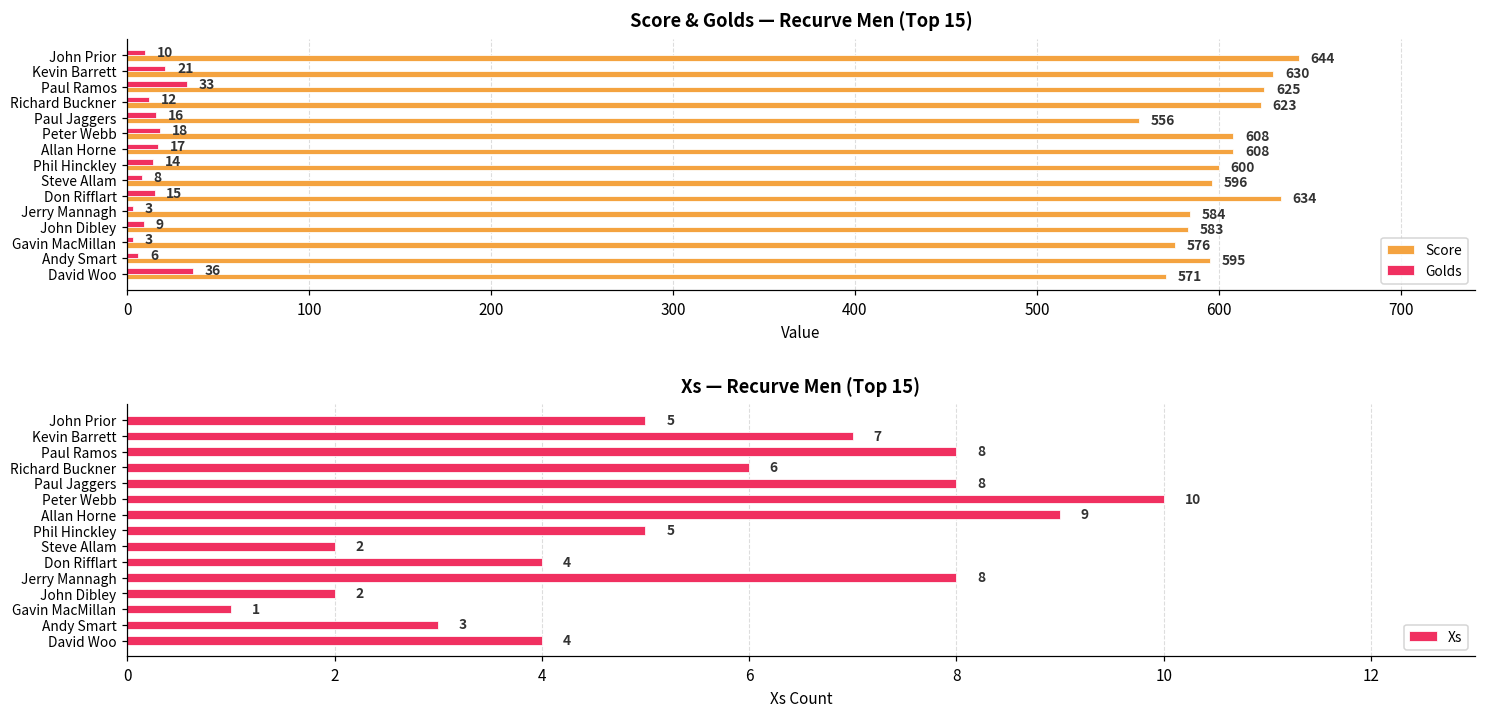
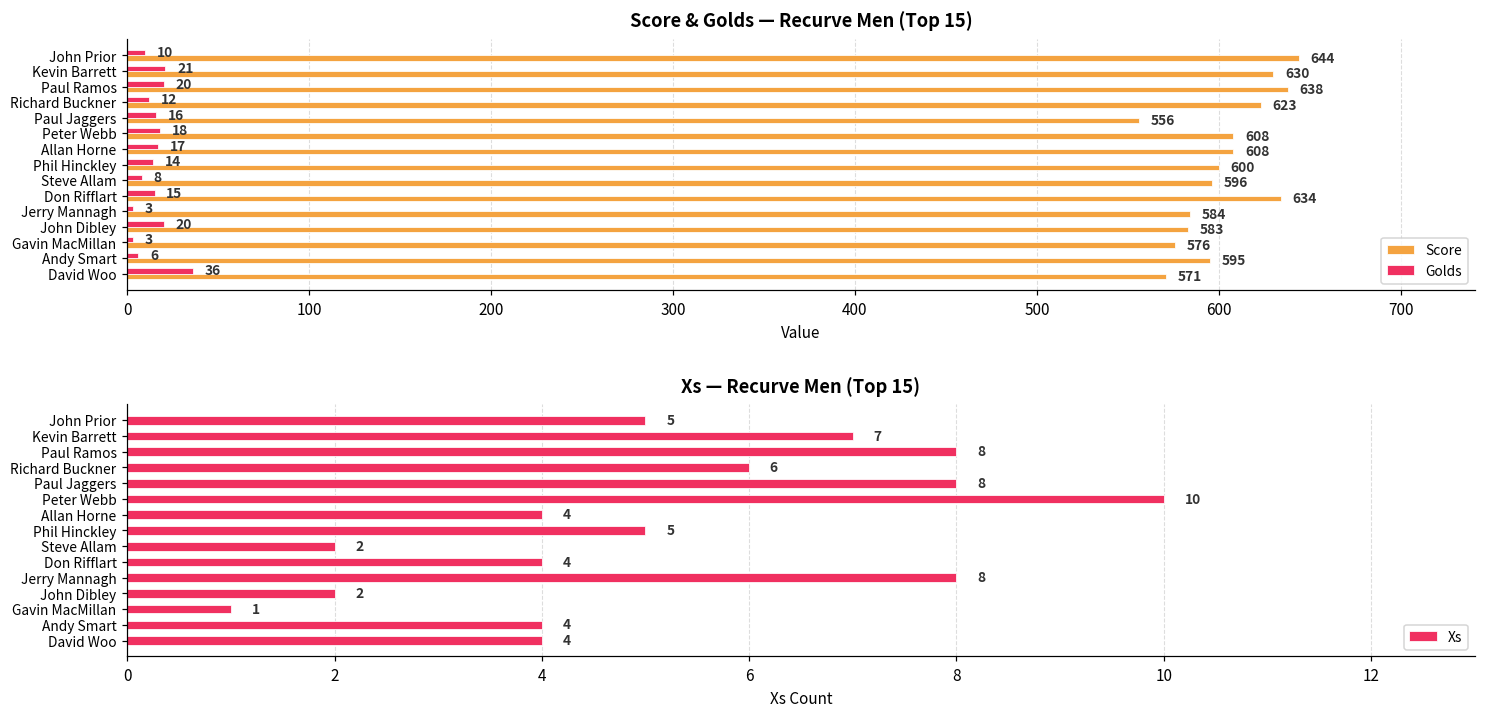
  {
    "Score & Golds — Recurve Men (Top 15)": {
      "Score": {
        "John Prior": 644,
        "Kevin Barrett": 630,
-       "Paul Ramos": 625,
+       "Paul Ramos": 638,
        "Richard Buckner": 623,
        "Paul Jaggers": 556,
        "Peter Webb": 608,
        "Allan Horne": 608,
        "Phil Hinckley": 600,
        "Steve Allam": 596,
        "Don Rifflart": 634,
        "Jerry Mannagh": 584,
        "John Dibley": 583,
        "Gavin MacMillan": 576,
        "Andy Smart": 595,
        "David Woo": 571
      },
      "Golds": {
        "John Prior": 10,
        "Kevin Barrett": 21,
-       "Paul Ramos": 33,
+       "Paul Ramos": 20,
        "Richard Buckner": 12,
        "Paul Jaggers": 16,
        "Peter Webb": 18,
        "Allan Horne": 17,
        "Phil Hinckley": 14,
        "Steve Allam": 8,
        "Don Rifflart": 15,
        "Jerry Mannagh": 3,
-       "John Dibley": 9,
+       "John Dibley": 20,
        "Gavin MacMillan": 3,
        "Andy Smart": 6,
        "David Woo": 36
      }
    },
    "Xs — Recurve Men (Top 15)": {
      "John Prior": 5,
      "Kevin Barrett": 7,
      "Paul Ramos": 8,
      "Richard Buckner": 6,
      "Paul Jaggers": 8,
      "Peter Webb": 10,
-     "Allan Horne": 9,
+     "Allan Horne": 4,
      "Phil Hinckley": 5,
      "Steve Allam": 2,
      "Don Rifflart": 4,
      "Jerry Mannagh": 8,
      "John Dibley": 2,
      "Gavin MacMillan": 1,
-     "Andy Smart": 3,
+     "Andy Smart": 4,
      "David Woo": 4
    }
  }
